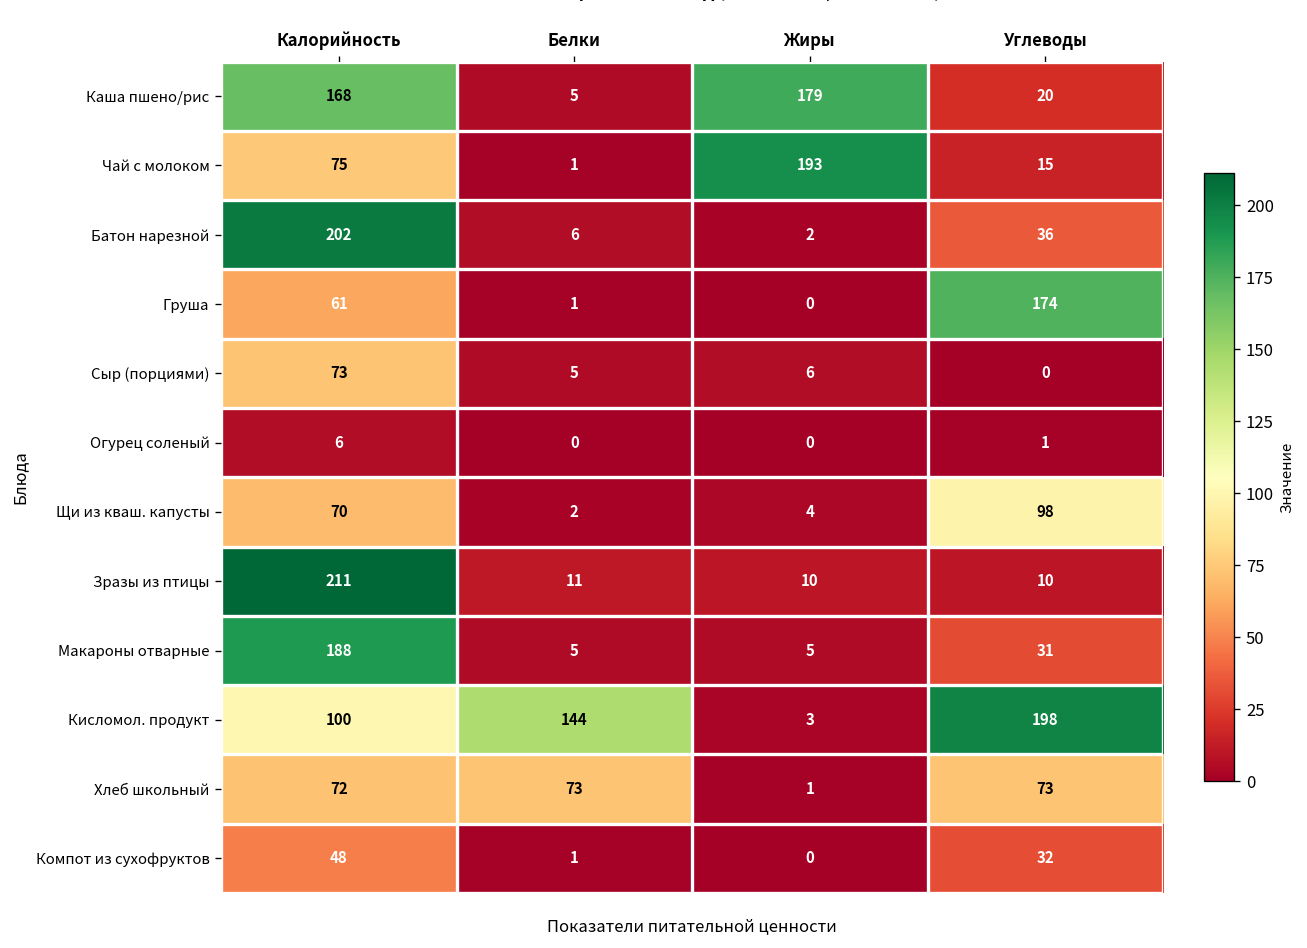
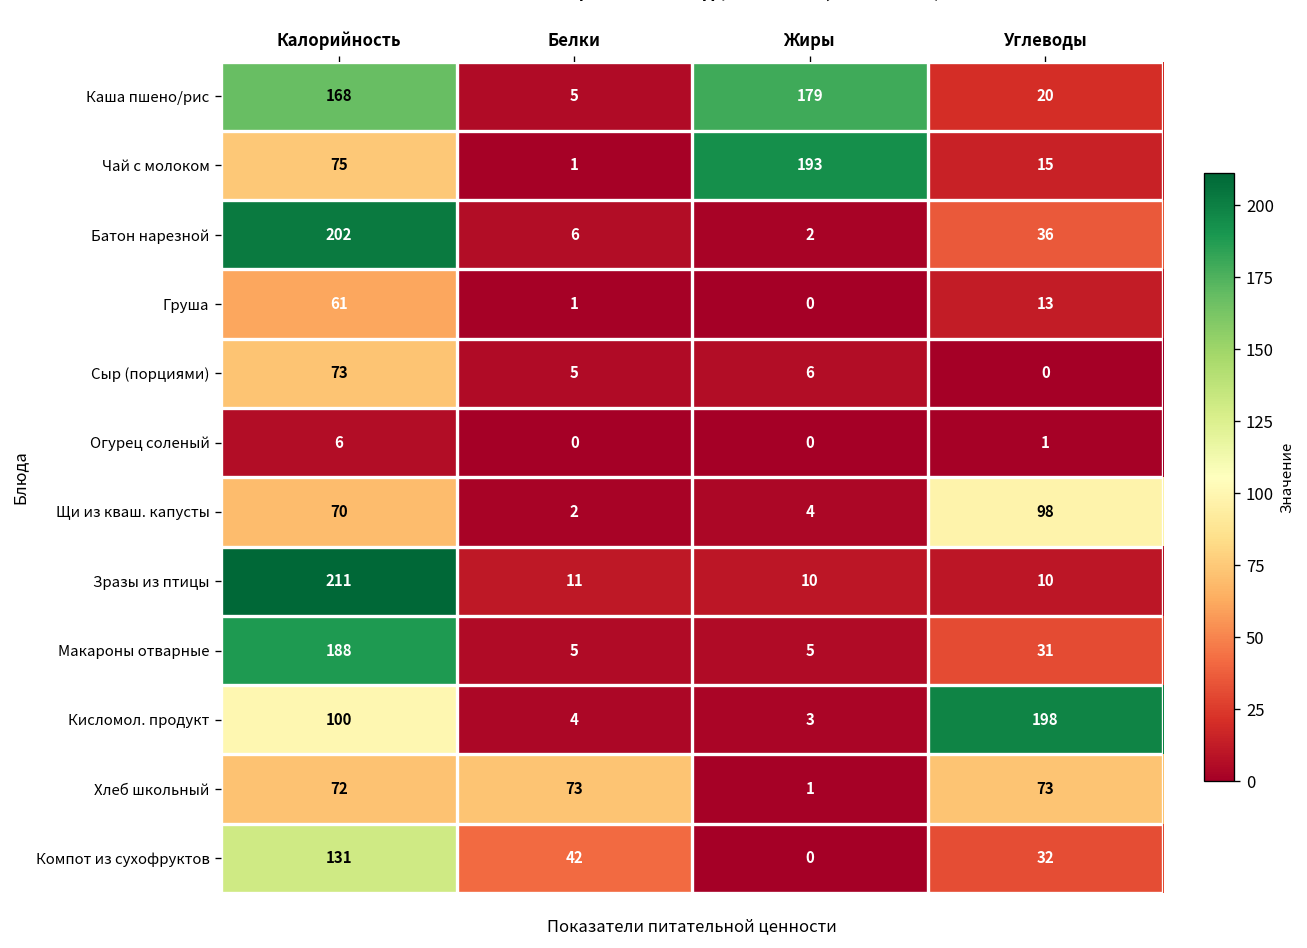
  {
    "Каша пшено/рис": {
      "Калорийность": 168,
      "Белки": 5,
      "Жиры": 179,
      "Углеводы": 20
    },
    "Чай с молоком": {
      "Калорийность": 75,
      "Белки": 1,
      "Жиры": 193,
      "Углеводы": 15
    },
    "Батон нарезной": {
      "Калорийность": 202,
      "Белки": 6,
      "Жиры": 2,
      "Углеводы": 36
    },
    "Груша": {
      "Калорийность": 61,
      "Белки": 1,
      "Жиры": 0,
-     "Углеводы": 174
+     "Углеводы": 13
    },
    "Сыр (порциями)": {
      "Калорийность": 73,
      "Белки": 5,
      "Жиры": 6,
      "Углеводы": 0
    },
    "Огурец соленый": {
      "Калорийность": 6,
      "Белки": 0,
      "Жиры": 0,
      "Углеводы": 1
    },
    "Щи из кваш. капусты": {
      "Калорийность": 70,
      "Белки": 2,
      "Жиры": 4,
      "Углеводы": 98
    },
    "Зразы из птицы": {
      "Калорийность": 211,
      "Белки": 11,
      "Жиры": 10,
      "Углеводы": 10
    },
    "Макароны отварные": {
      "Калорийность": 188,
      "Белки": 5,
      "Жиры": 5,
      "Углеводы": 31
    },
    "Кисломол. продукт": {
      "Калорийность": 100,
-     "Белки": 144,
+     "Белки": 4,
      "Жиры": 3,
      "Углеводы": 198
    },
    "Хлеб школьный": {
      "Калорийность": 72,
      "Белки": 73,
      "Жиры": 1,
      "Углеводы": 73
    },
    "Компот из сухофруктов": {
-     "Калорийность": 48,
-     "Белки": 1,
+     "Калорийность": 131,
+     "Белки": 42,
      "Жиры": 0,
      "Углеводы": 32
    }
  }
